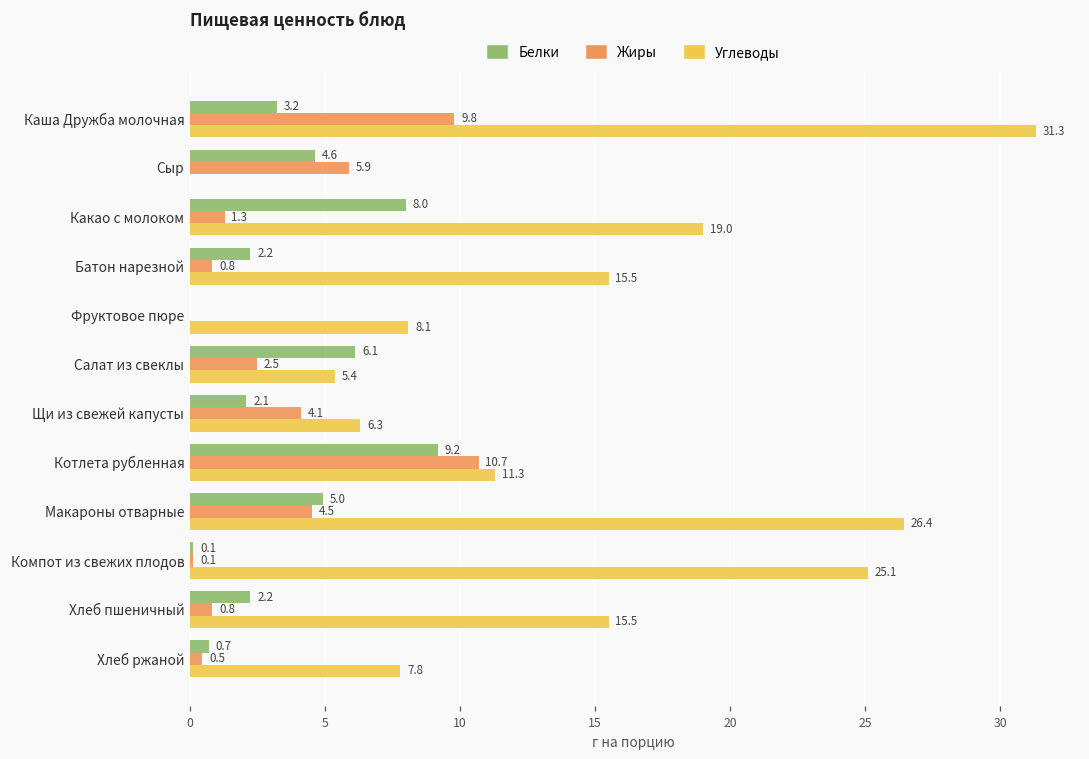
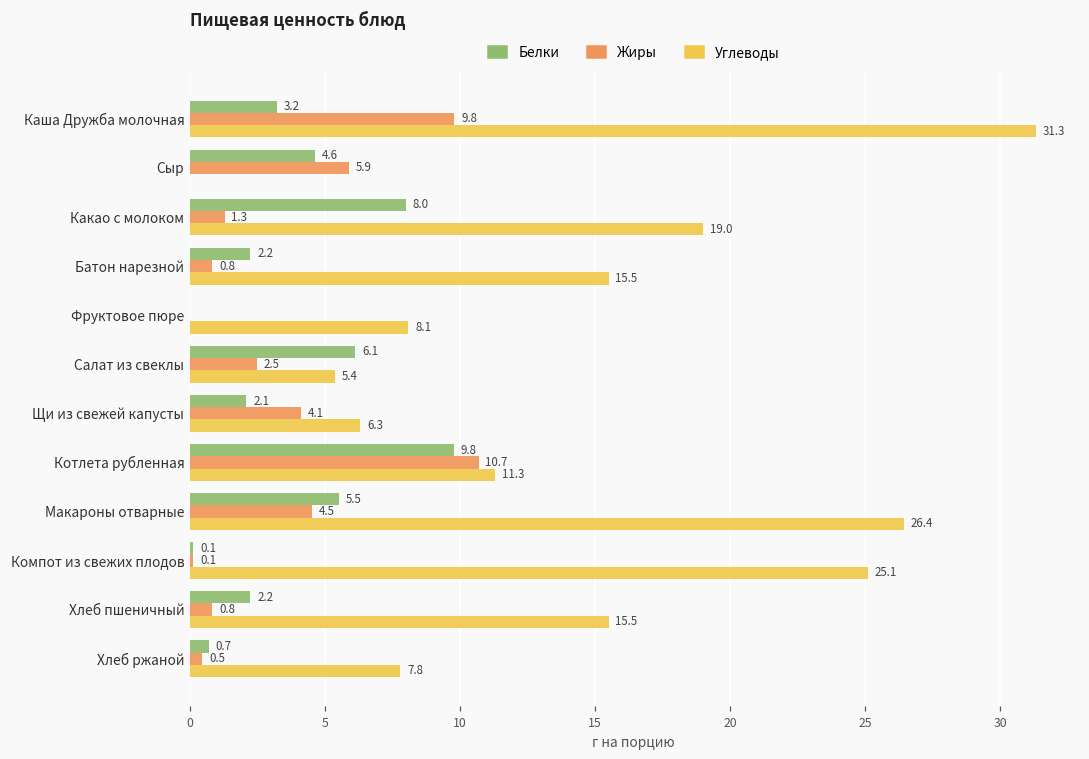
  {
    "Белки": {
      "Каша Дружба молочная": 3.2,
      "Сыр": 4.6,
      "Какао с молоком": 8.0,
      "Батон нарезной": 2.2,
      "Салат из свеклы": 6.1,
      "Щи из свежей капусты": 2.1,
-     "Котлета рубленная": 9.2,
-     "Макароны отварные": 5.0,
+     "Котлета рубленная": 9.8,
+     "Макароны отварные": 5.5,
      "Компот из свежих плодов": 0.1,
      "Хлеб пшеничный": 2.2,
      "Хлеб ржаной": 0.7
    }
  }
